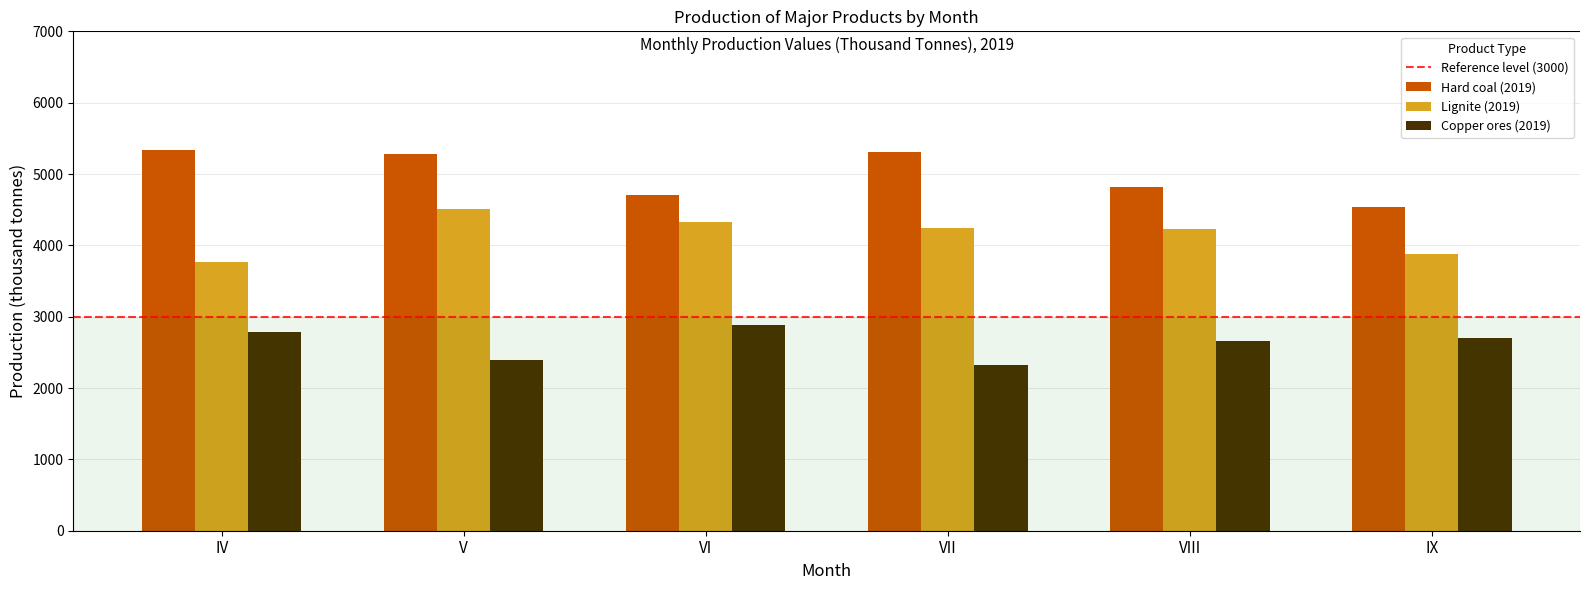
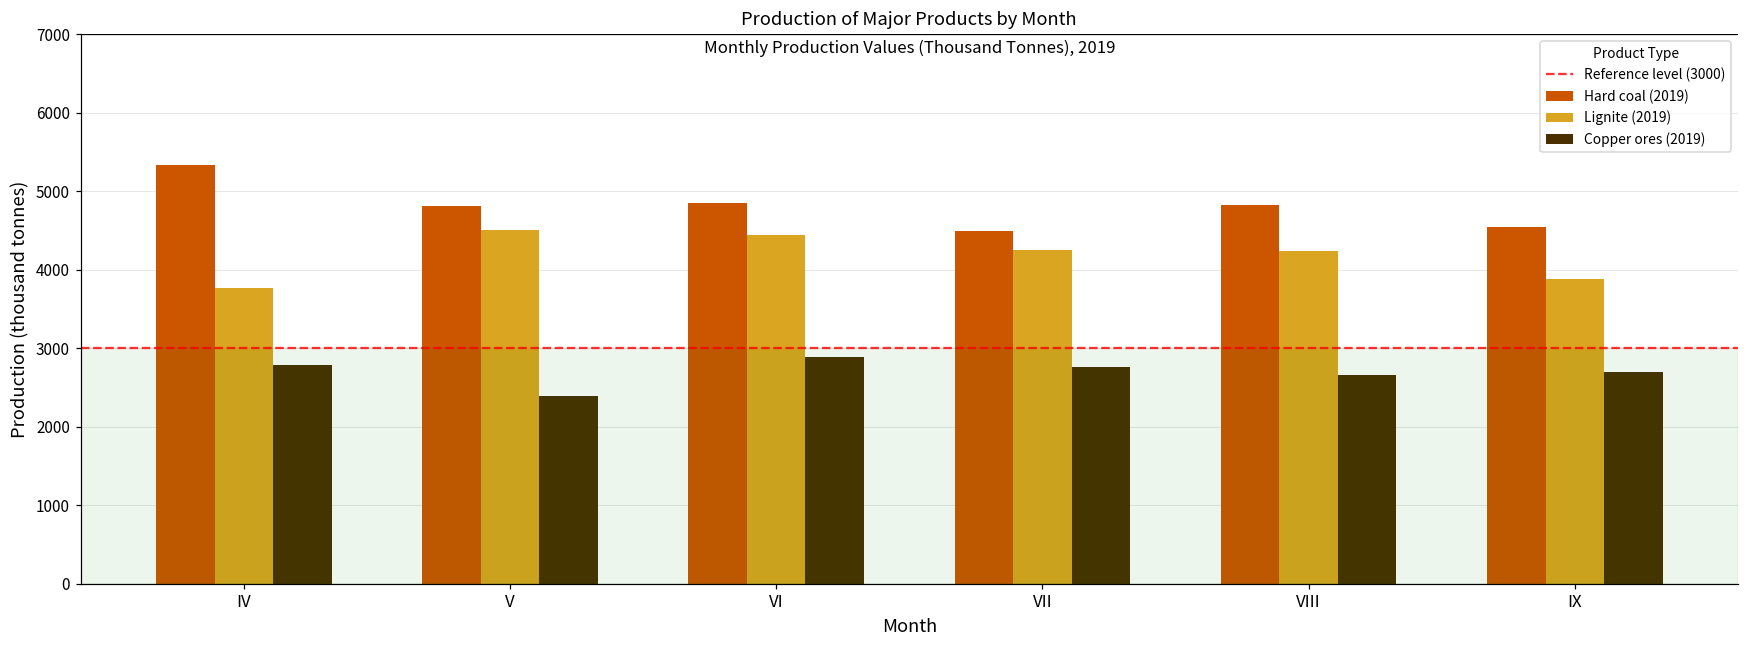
  {
    "Hard coal (2019)": {
      "IV": 5300,
-     "V": 5300,
-     "VI": 4700,
-     "VII": 5300,
+     "V": 4800,
+     "VI": 4800,
+     "VII": 4500,
      "VIII": 4800,
      "IX": 4500
    },
    "Lignite (2019)": {
      "IV": 3800,
      "V": 4500,
-     "VI": 4300,
+     "VI": 4400,
      "VII": 4200,
      "VIII": 4200,
      "IX": 3900
    },
    "Copper ores (2019)": {
      "IV": 2800,
      "V": 2400,
      "VI": 2900,
-     "VII": 2300,
+     "VII": 2800,
      "VIII": 2700,
      "IX": 2700
    }
  }
